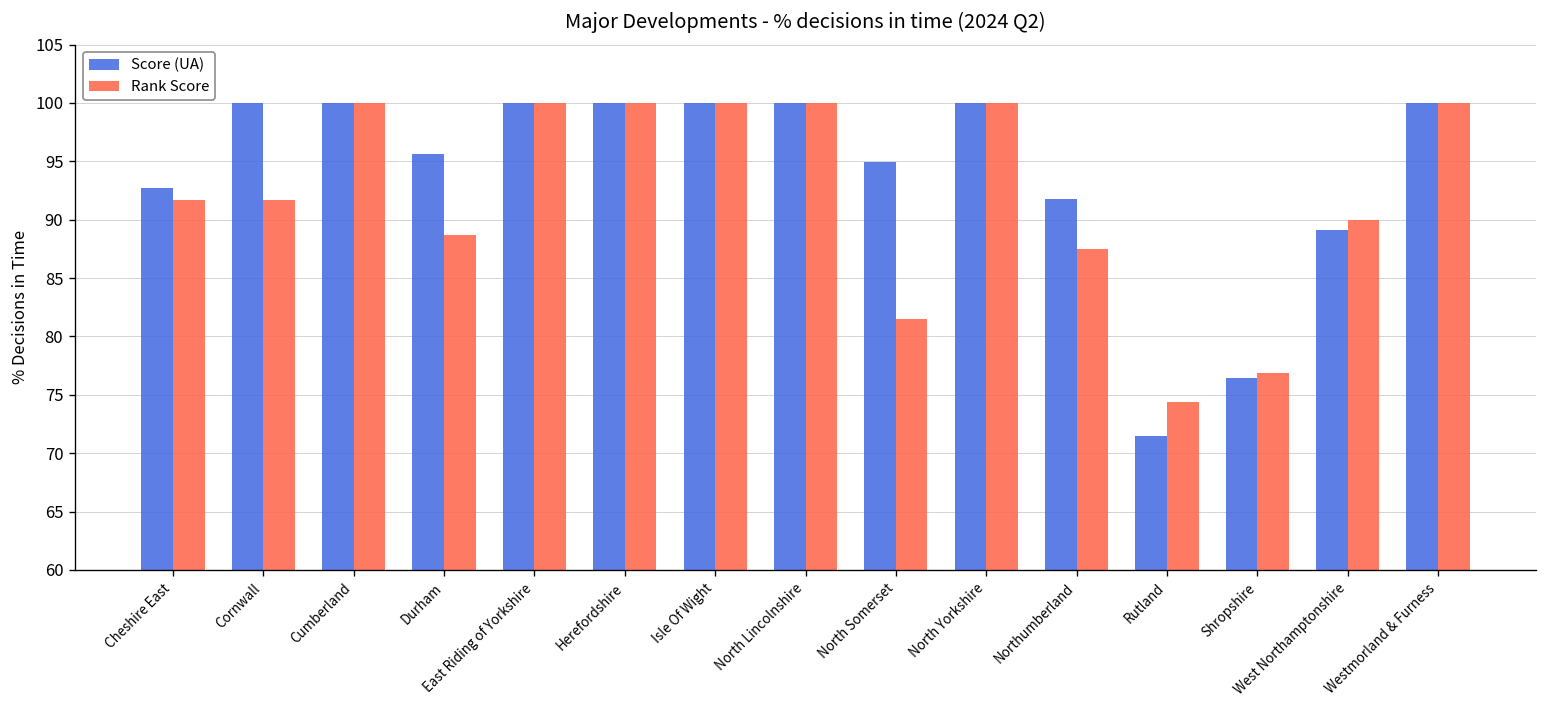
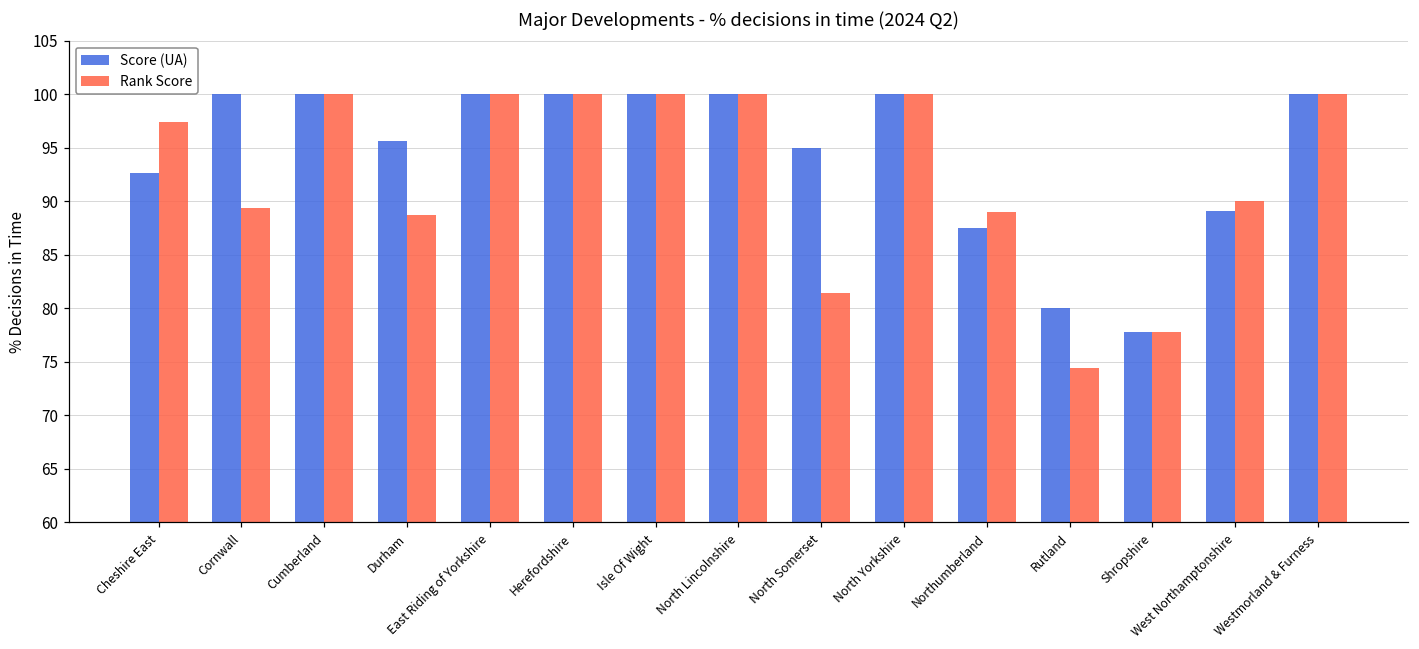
  {
    "Score (UA)": {
      "Cheshire East": 93,
      "Cornwall": 100,
      "Cumberland": 100,
      "Durham": 96,
      "East Riding of Yorkshire": 100,
      "Herefordshire": 100,
      "Isle Of Wight": 100,
      "North Lincolnshire": 100,
      "North Somerset": 95,
      "North Yorkshire": 100,
-     "Northumberland": 92,
-     "Rutland": 72,
-     "Shropshire": 76,
+     "Northumberland": 88,
+     "Rutland": 80,
+     "Shropshire": 78,
      "West Northamptonshire": 89,
      "Westmorland & Furness": 100
    },
    "Rank Score": {
-     "Cheshire East": 92,
-     "Cornwall": 92,
+     "Cheshire East": 97,
+     "Cornwall": 89,
      "Cumberland": 100,
      "Durham": 89,
      "East Riding of Yorkshire": 100,
      "Herefordshire": 100,
      "Isle Of Wight": 100,
      "North Lincolnshire": 100,
      "North Somerset": 81,
      "North Yorkshire": 100,
-     "Northumberland": 88,
+     "Northumberland": 89,
      "Rutland": 74,
-     "Shropshire": 77,
+     "Shropshire": 78,
      "West Northamptonshire": 90,
      "Westmorland & Furness": 100
    }
  }
